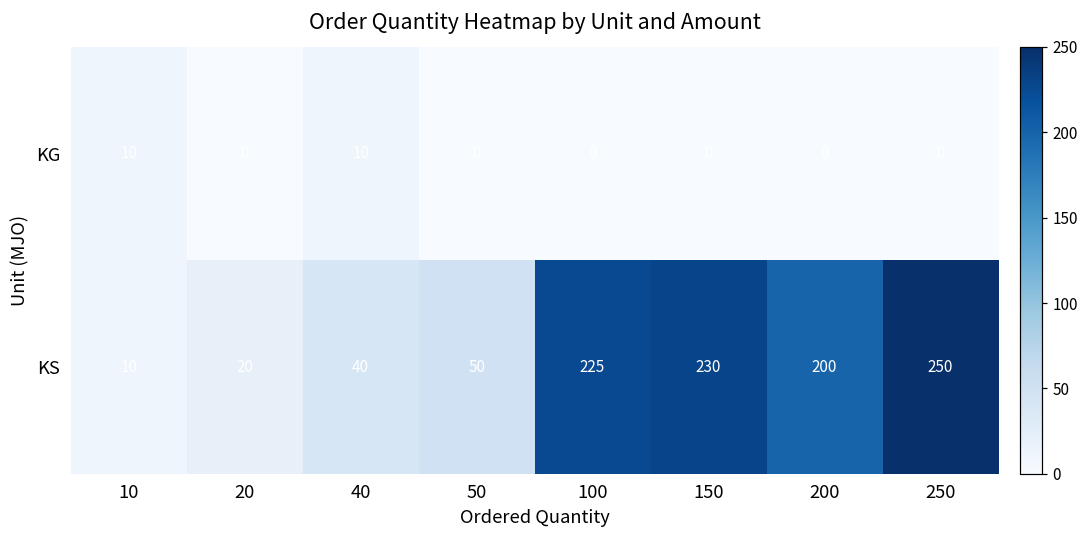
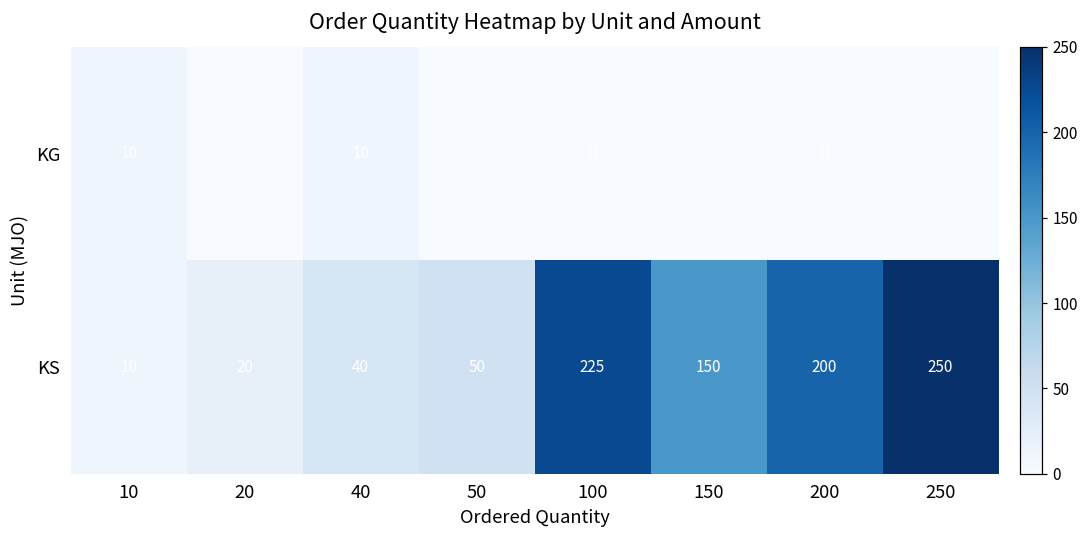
  {
    "KS": {
      "50": 50,
      "100": 225,
-     "150": 230,
+     "150": 150,
      "200": 200,
      "250": 250
    }
  }
